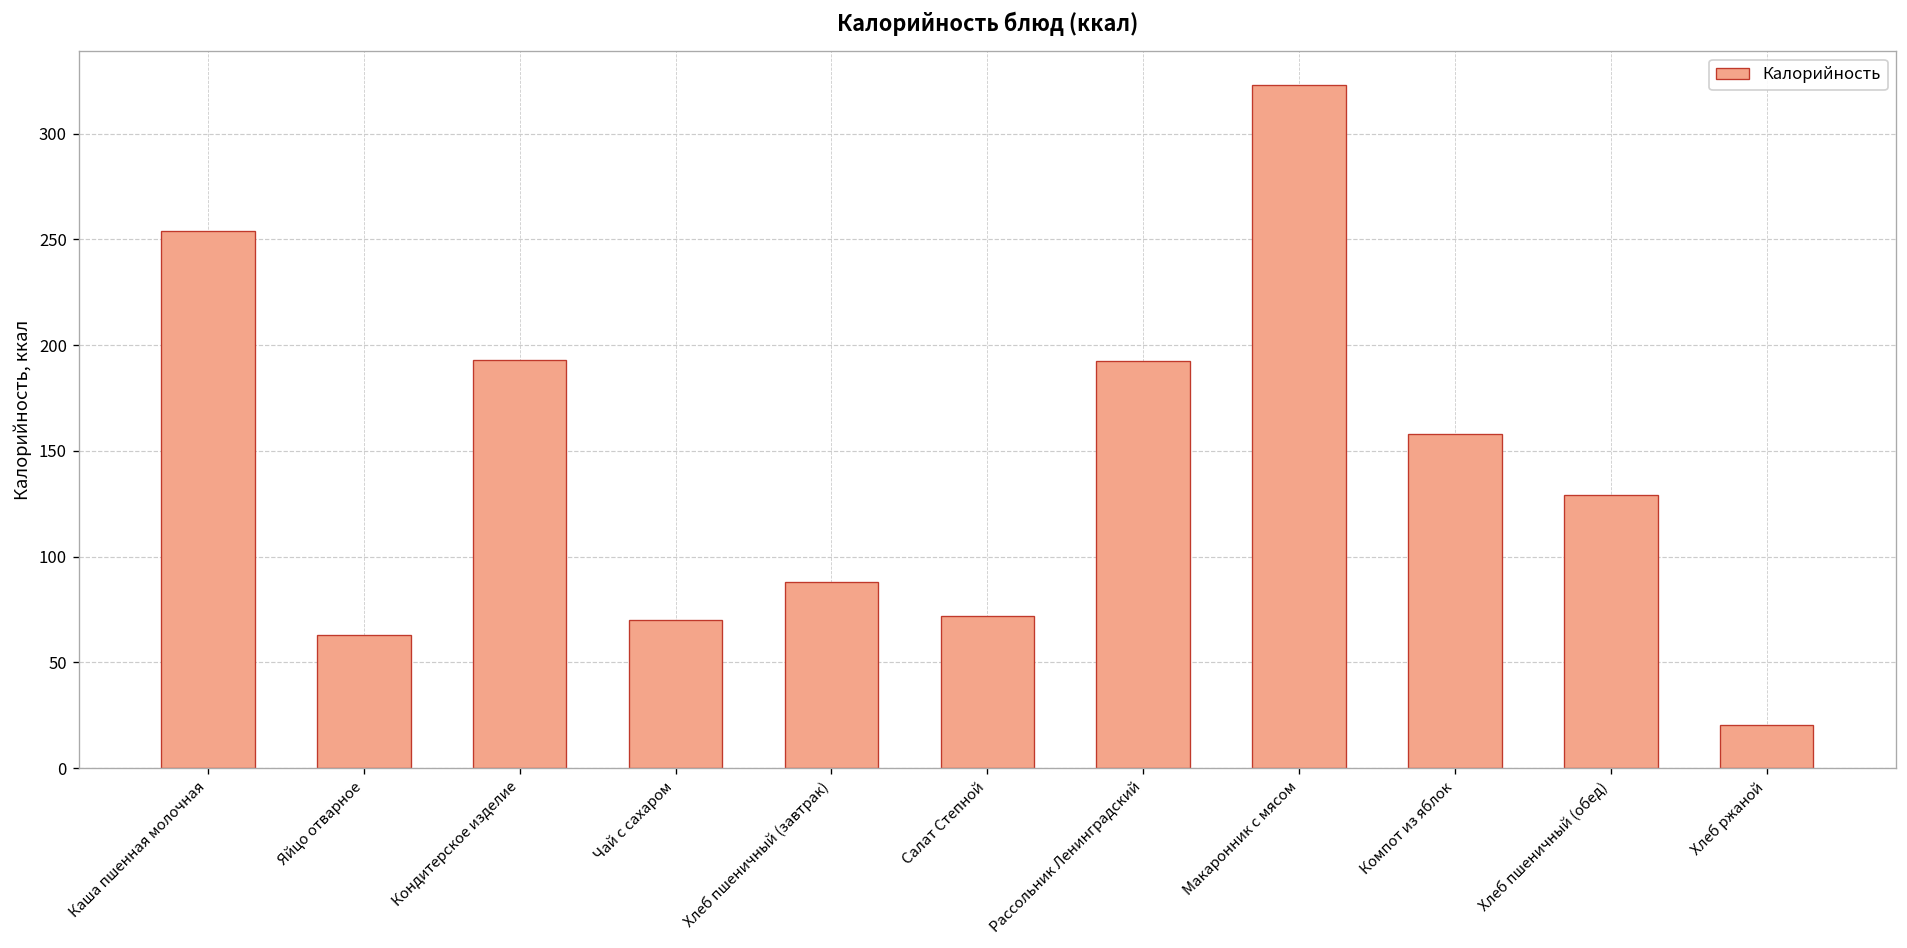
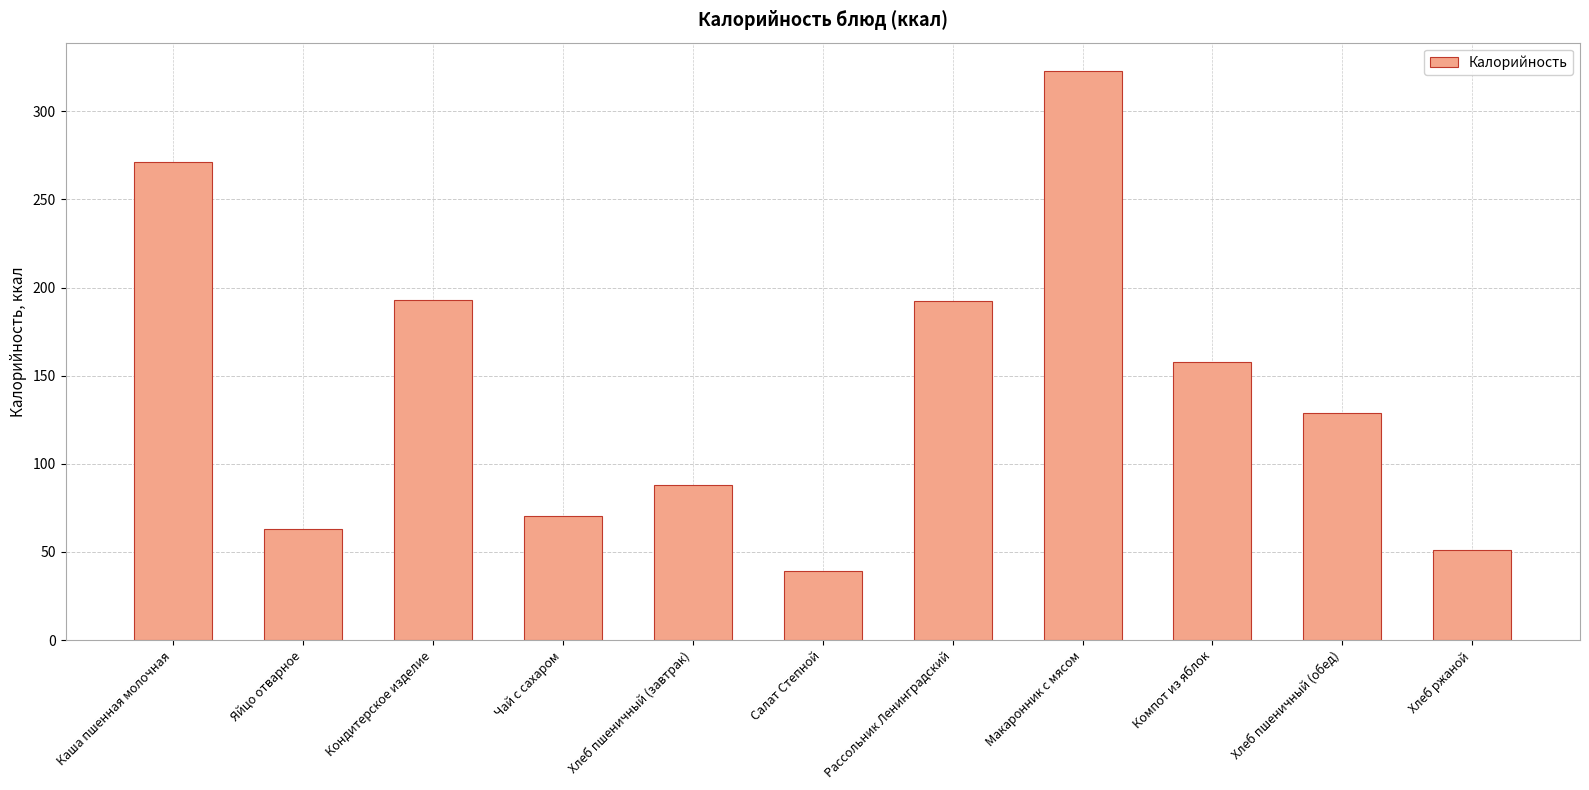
  {
-   "Каша пшенная молочная": 254,
+   "Каша пшенная молочная": 271,
    "Яйцо отварное": 63,
    "Кондитерское изделие": 193,
    "Чай с сахаром": 70,
    "Хлеб пшеничный (завтрак)": 88,
-   "Салат Степной": 72,
+   "Салат Степной": 39,
    "Рассольник Ленинградский": 192,
    "Макаронник с мясом": 323,
    "Компот из яблок": 158,
    "Хлеб пшеничный (обед)": 129,
-   "Хлеб ржаной": 20
+   "Хлеб ржаной": 51
  }
